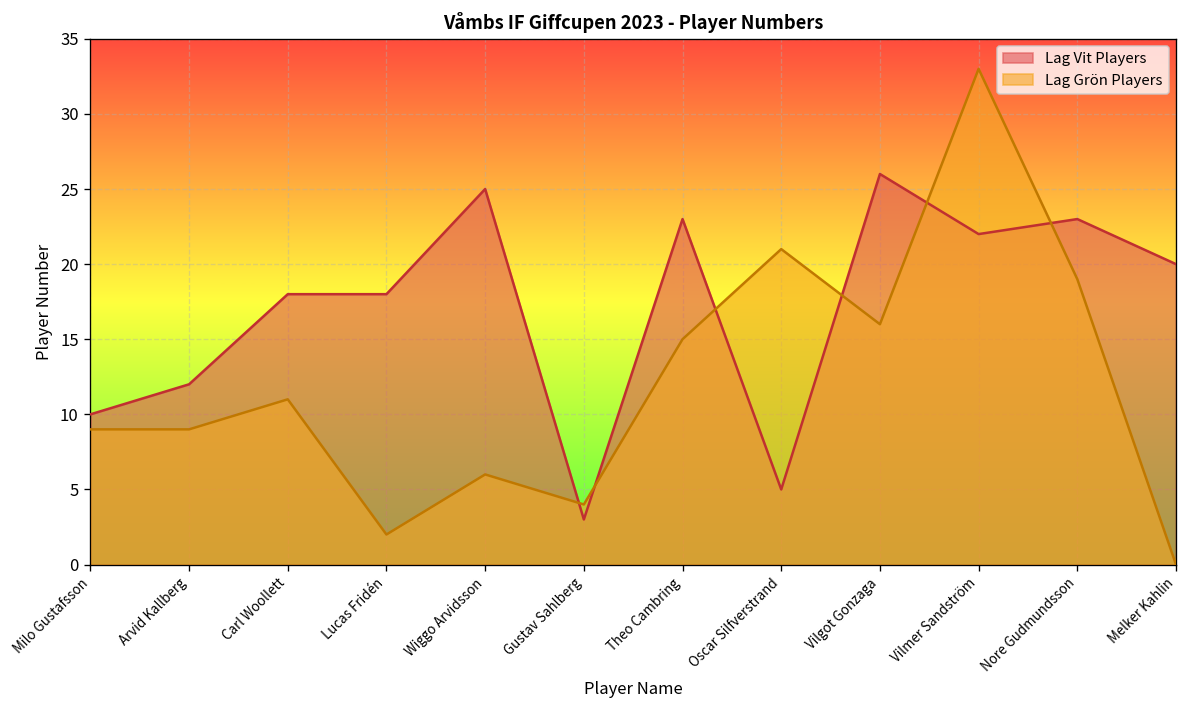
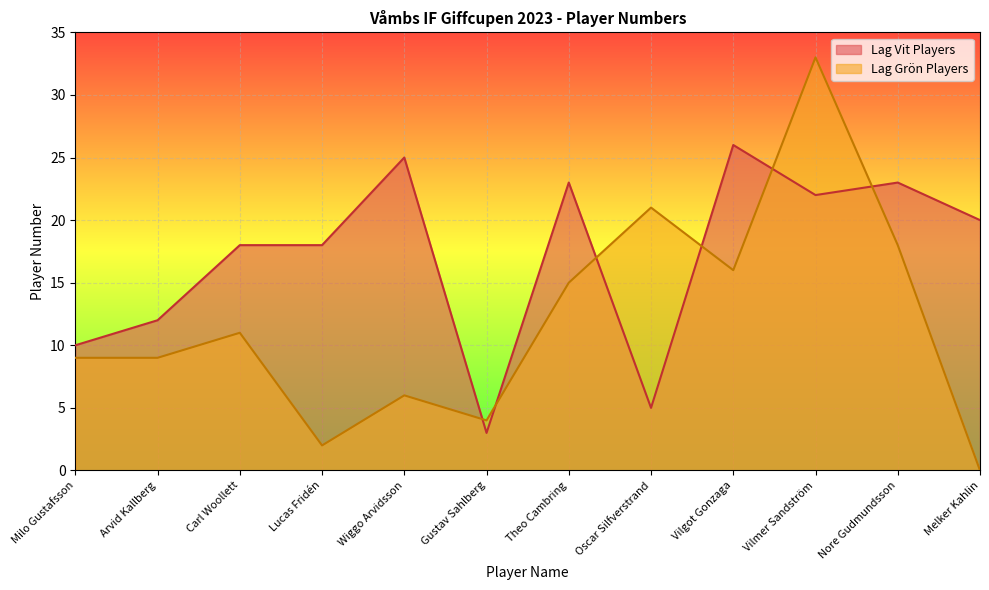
  {
    "Lag Vit Players": {
      "Milo Gustafsson": 10,
      "Arvid Kallberg": 12,
      "Carl Woollett": 18,
      "Lucas Fridén": 18,
      "Wiggo Arvidsson": 25,
      "Gustav Sahlberg": 3,
      "Theo Cambring": 23,
      "Oscar Silfverstrand": 5,
      "Vilgot Gonzaga": 26,
      "Vilmer Sandström": 22,
      "Nore Gudmundsson": 23,
      "Melker Kahlin": 20
    },
    "Lag Grön Players": {
      "Milo Gustafsson": 9,
      "Arvid Kallberg": 9,
      "Carl Woollett": 11,
      "Lucas Fridén": 2,
      "Wiggo Arvidsson": 6,
      "Gustav Sahlberg": 4,
      "Theo Cambring": 15,
      "Oscar Silfverstrand": 21,
      "Vilgot Gonzaga": 16,
      "Vilmer Sandström": 33,
-     "Nore Gudmundsson": 19,
+     "Nore Gudmundsson": 18,
      "Melker Kahlin": 0
    }
  }
